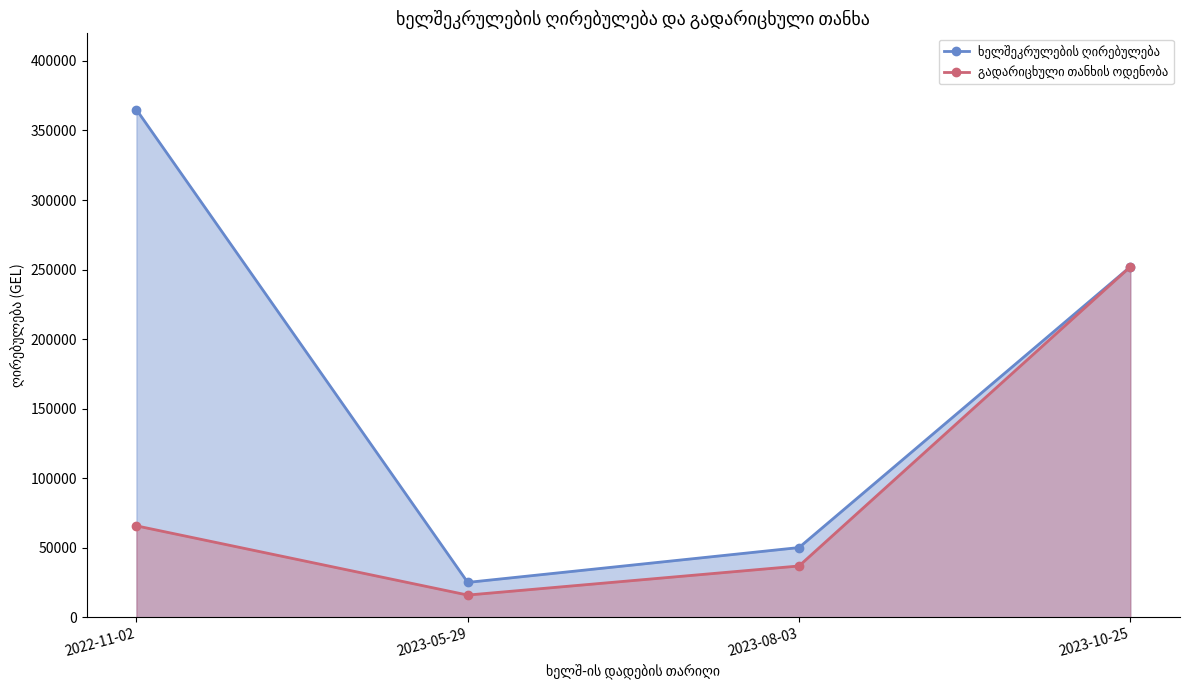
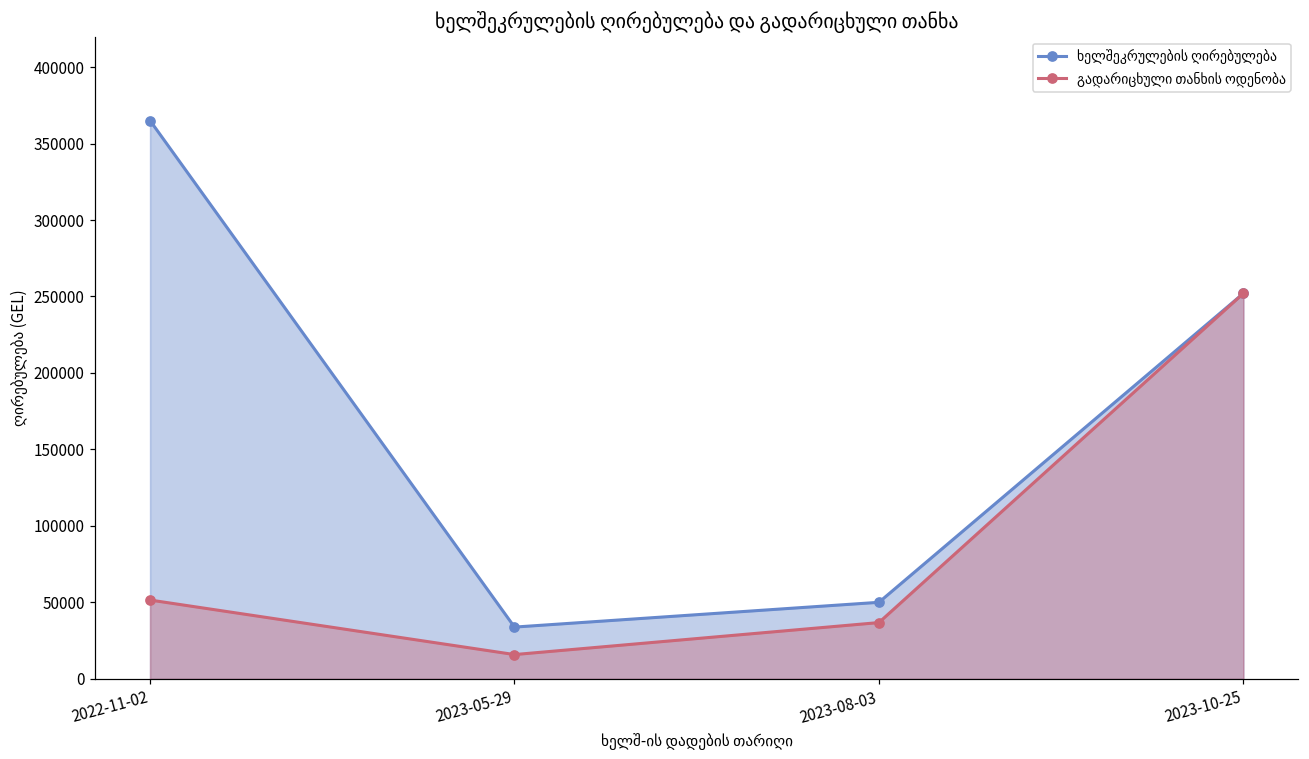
  {
    "ხელშეკრულების ღირებულება": {
      "2022-11-02": 365000,
-     "2023-05-29": 25000,
+     "2023-05-29": 34000,
      "2023-08-03": 50000
    },
    "გადარიცხული თანხის ოდენობა": {
-     "2022-11-02": 66000,
+     "2022-11-02": 52000,
      "2023-05-29": 16000,
      "2023-08-03": 37000
    }
  }
